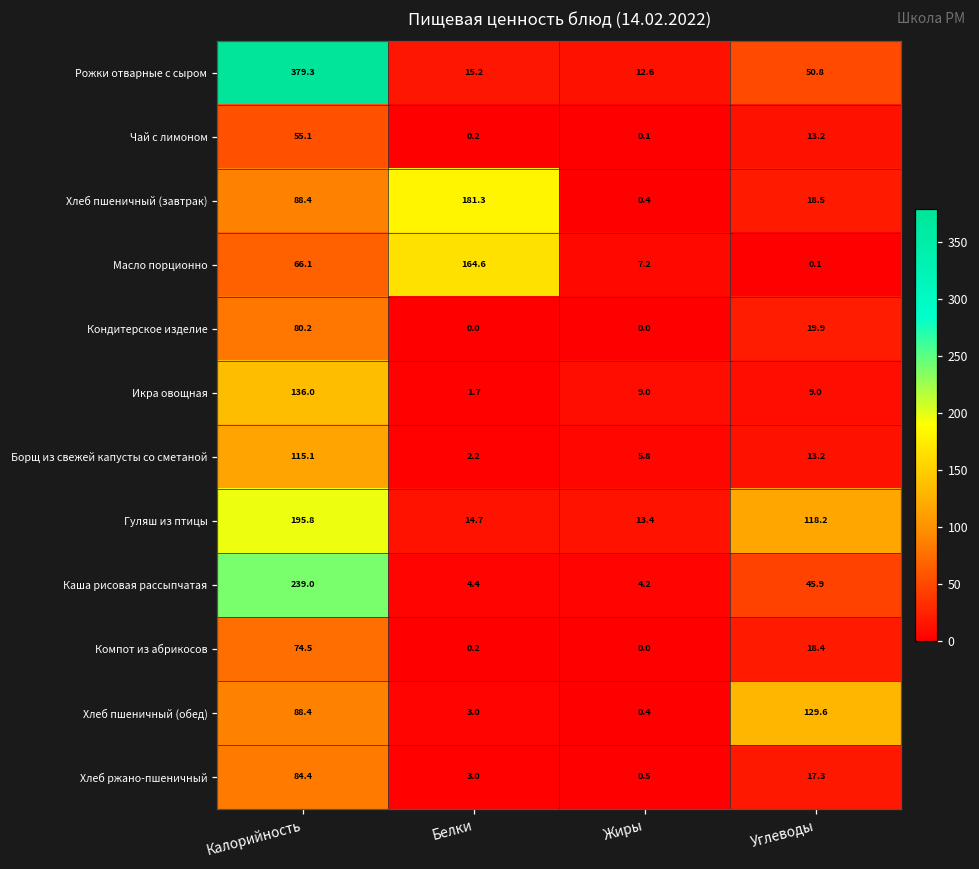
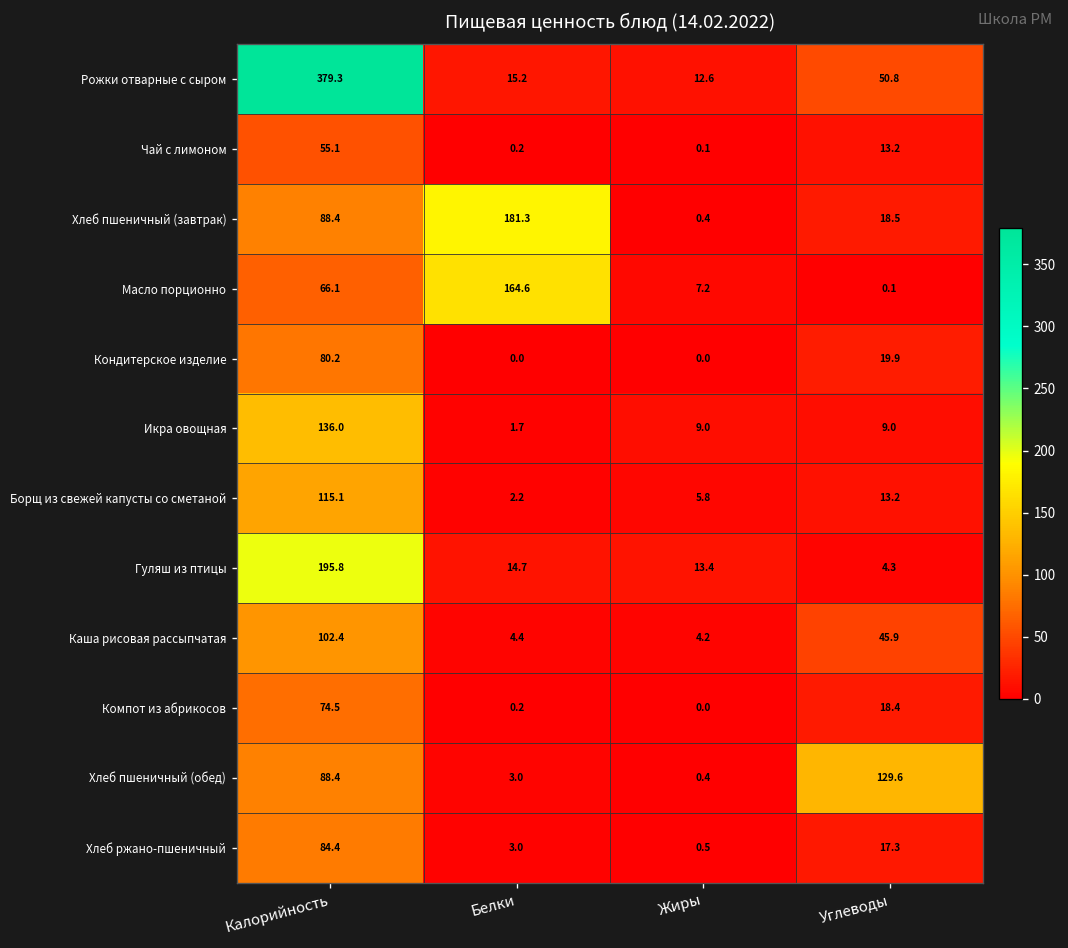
  {
    "Рожки отварные с сыром": {
      "Калорийность": 379.3,
      "Белки": 15.2,
      "Жиры": 12.6,
      "Углеводы": 50.8
    },
    "Чай с лимоном": {
      "Калорийность": 55.1,
      "Белки": 0.2,
      "Жиры": 0.1,
      "Углеводы": 13.2
    },
    "Хлеб пшеничный (завтрак)": {
      "Калорийность": 88.4,
      "Белки": 181.3,
      "Жиры": 0.4,
      "Углеводы": 18.5
    },
    "Масло порционно": {
      "Калорийность": 66.1,
      "Белки": 164.6,
      "Жиры": 7.2,
      "Углеводы": 0.1
    },
    "Кондитерское изделие": {
      "Калорийность": 80.2,
      "Белки": 0.0,
      "Жиры": 0.0,
      "Углеводы": 19.9
    },
    "Икра овощная": {
      "Калорийность": 136.0,
      "Белки": 1.7,
      "Жиры": 9.0,
      "Углеводы": 9.0
    },
    "Борщ из свежей капусты со сметаной": {
      "Калорийность": 115.1,
      "Белки": 2.2,
      "Жиры": 5.8,
      "Углеводы": 13.2
    },
    "Гуляш из птицы": {
      "Калорийность": 195.8,
      "Белки": 14.7,
      "Жиры": 13.4,
-     "Углеводы": 118.2
+     "Углеводы": 4.3
    },
    "Каша рисовая рассыпчатая": {
-     "Калорийность": 239.0,
+     "Калорийность": 102.4,
      "Белки": 4.4,
      "Жиры": 4.2,
      "Углеводы": 45.9
    },
    "Компот из абрикосов": {
      "Калорийность": 74.5,
      "Белки": 0.2,
      "Жиры": 0.0,
      "Углеводы": 18.4
    },
    "Хлеб пшеничный (обед)": {
      "Калорийность": 88.4,
      "Белки": 3.0,
      "Жиры": 0.4,
      "Углеводы": 129.6
    },
    "Хлеб ржано-пшеничный": {
      "Калорийность": 84.4,
      "Белки": 3.0,
      "Жиры": 0.5,
      "Углеводы": 17.3
    }
  }
